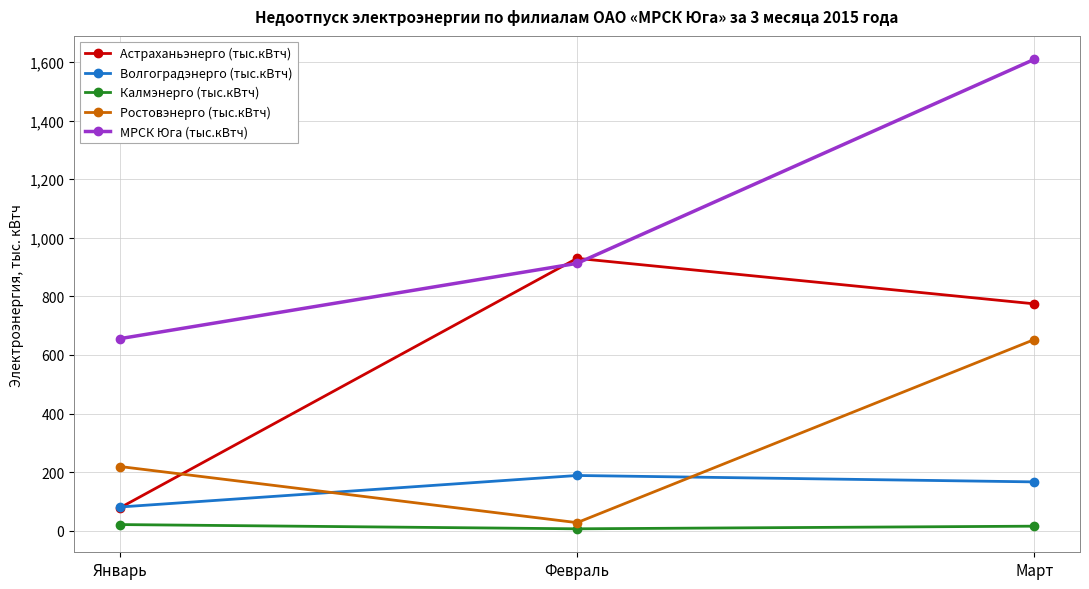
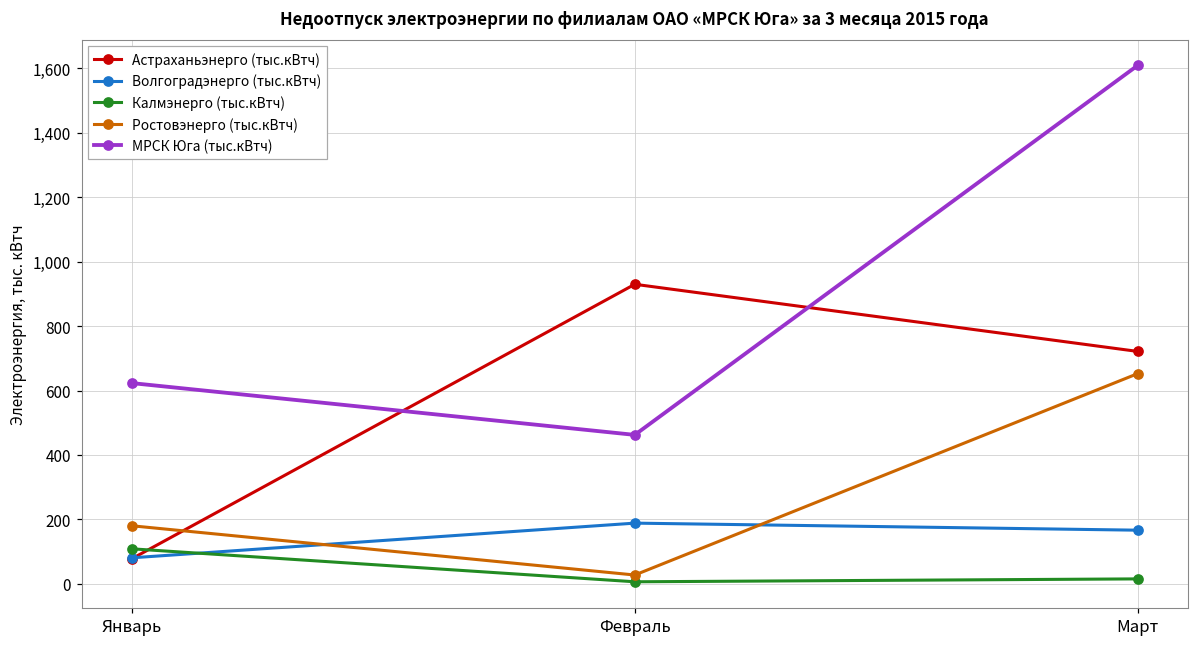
  {
    "Астраханьэнерго (тыс.кВтч)": {
      "Февраль": "930",
-     "Март": "770"
+     "Март": "720"
    },
    "Волгоградэнерго (тыс.кВтч)": {
      "Февраль": "190",
      "Март": "170"
    },
    "Калмэнерго (тыс.кВтч)": {
-     "Январь": "20",
+     "Январь": "110",
      "Февраль": "10",
      "Март": "20"
    },
    "Ростовэнерго (тыс.кВтч)": {
-     "Январь": "220",
+     "Январь": "180",
      "Февраль": "30",
      "Март": "650"
    },
    "МРСК Юга (тыс.кВтч)": {
-     "Январь": "660",
-     "Февраль": "910",
+     "Январь": "620",
+     "Февраль": "460",
      "Март": "1,610"
    }
  }
